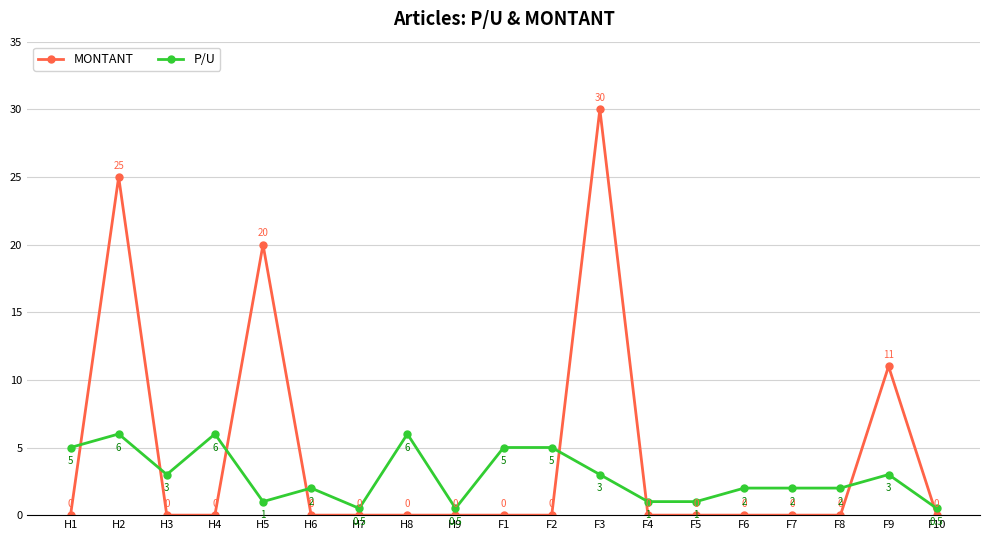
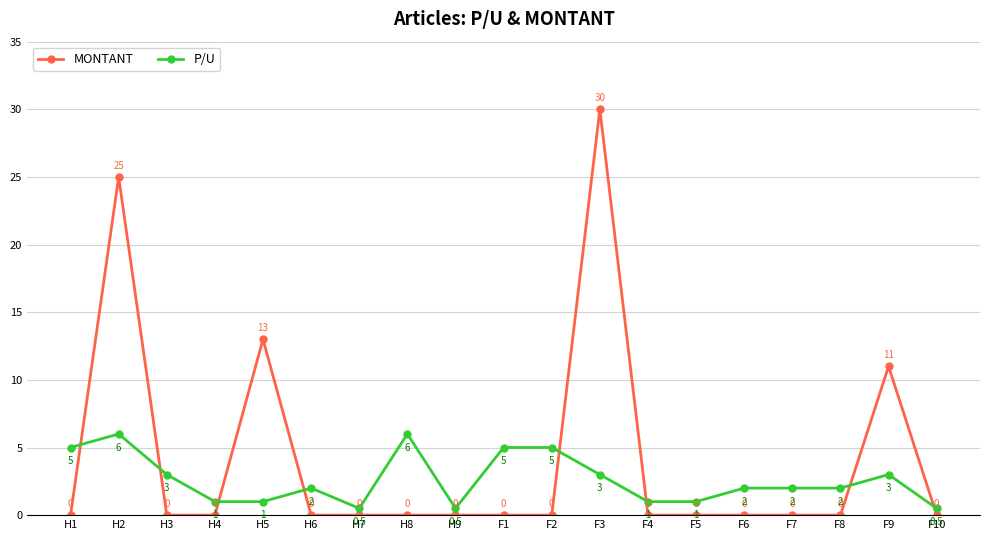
  {
    "MONTANT": {
      "H1": 0,
      "H2": 25,
      "H3": 0,
-     "H5": 20,
+     "H5": 13,
      "H8": 0,
      "F1": 0,
      "F2": 0,
      "F3": 30,
      "F9": 11
    },
    "P/U": {
      "H1": 5,
      "H2": 6,
      "H3": 3,
-     "H4": 6,
+     "H4": 1,
      "H5": 1,
      "H7": 0,
      "H8": 6,
      "H9": 0,
      "F1": 5,
      "F2": 5,
      "F3": 3,
      "F9": 3,
      "F10": 0
    }
  }
